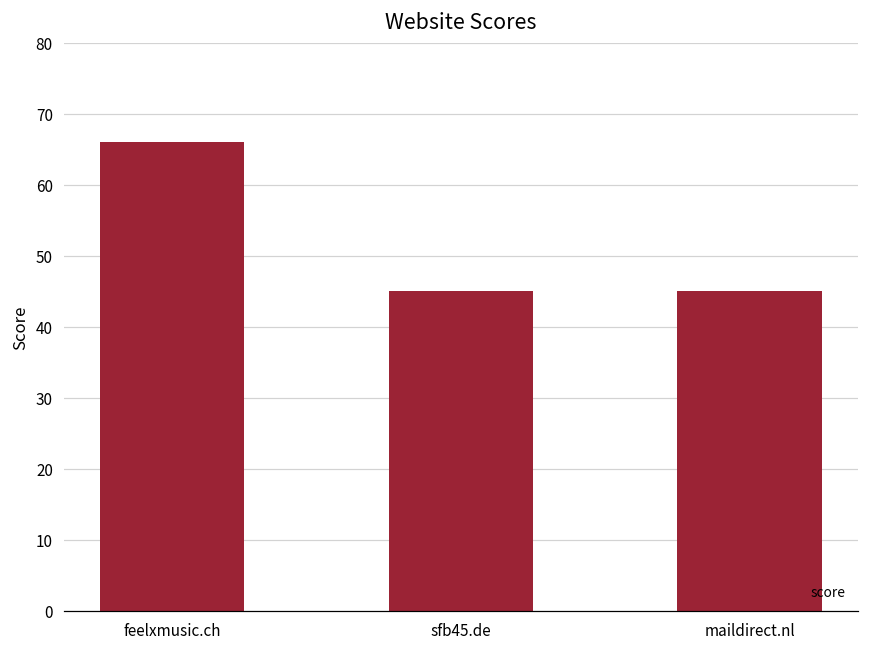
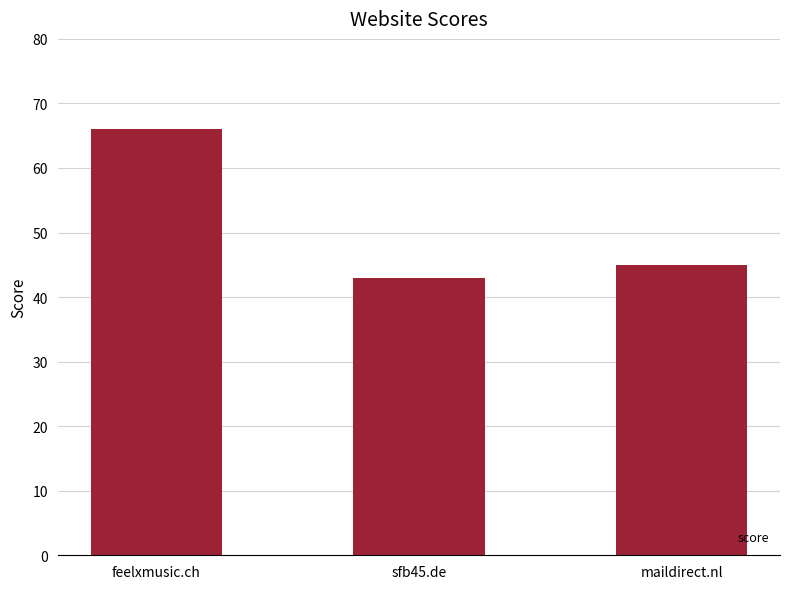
  {
    "feelxmusic.ch": 66,
-   "sfb45.de": 45,
+   "sfb45.de": 43,
    "maildirect.nl": 45
  }
